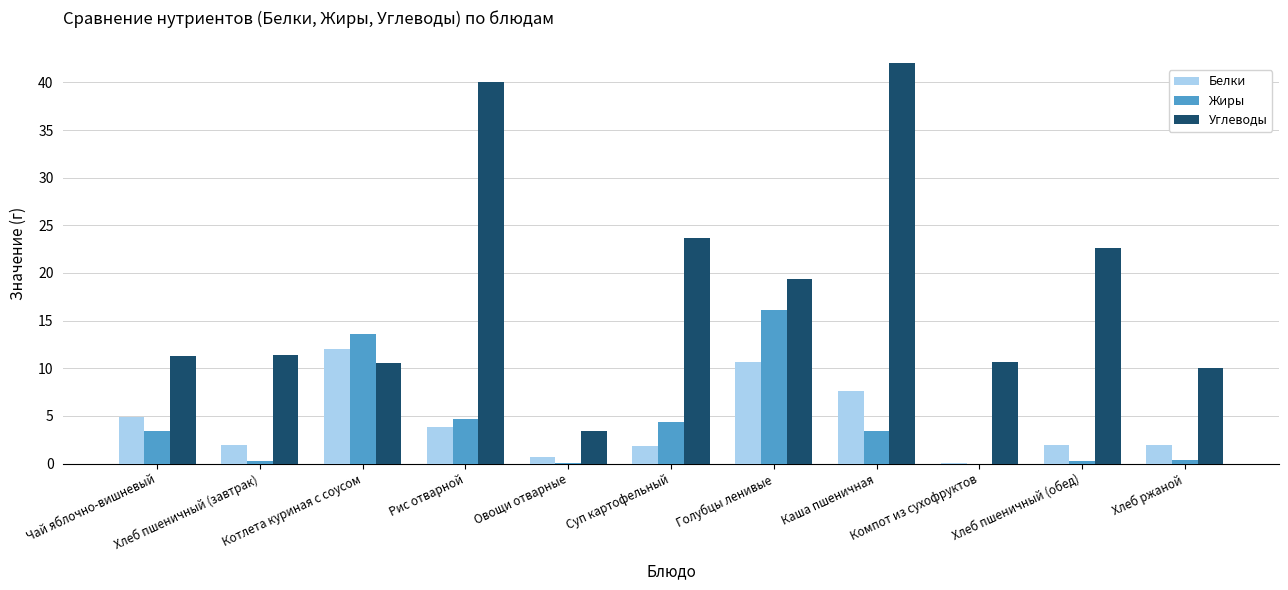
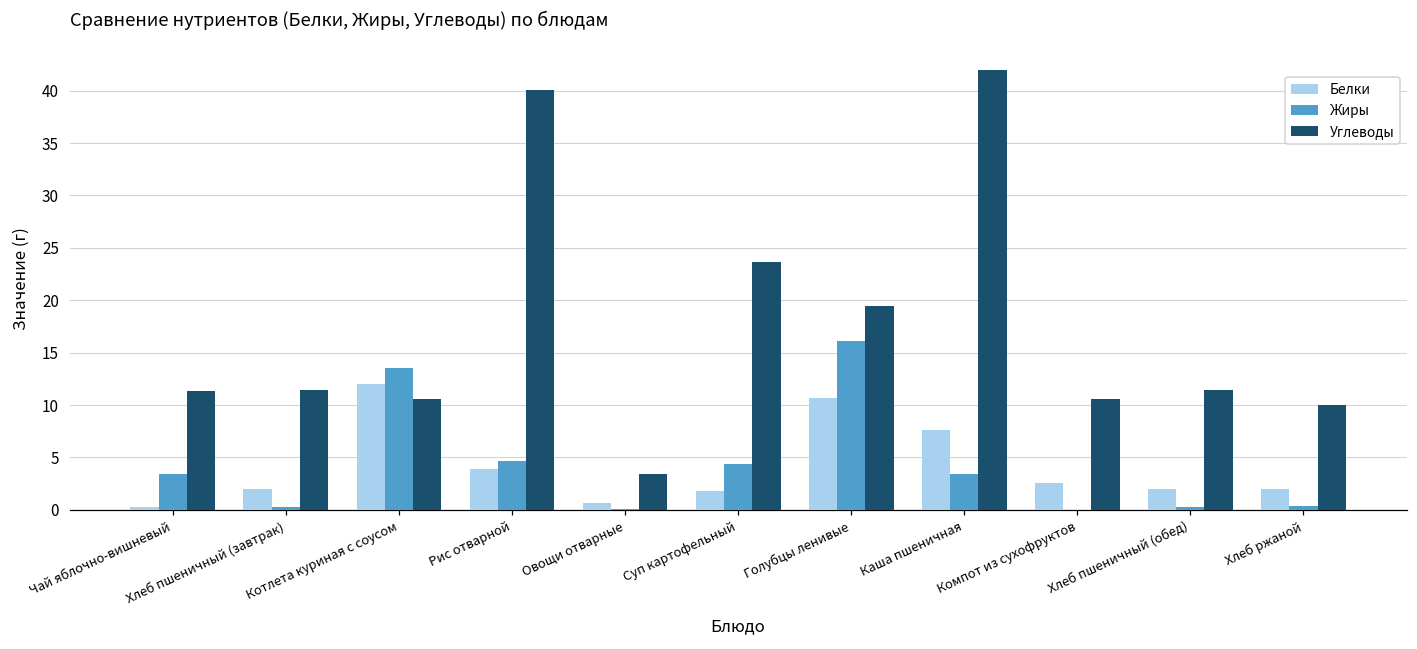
  {
    "Белки": {
-     "Чай яблочно-вишневый": 5,
+     "Чай яблочно-вишневый": 0,
      "Хлеб пшеничный (завтрак)": 2,
      "Котлета куриная с соусом": 12,
      "Рис отварной": 4,
      "Овощи отварные": 1,
      "Суп картофельный": 2,
      "Голубцы ленивые": 11,
      "Каша пшеничная": 8,
-     "Компот из сухофруктов": 0,
+     "Компот из сухофруктов": 3,
      "Хлеб пшеничный (обед)": 2,
      "Хлеб ржаной": 2
    },
    "Жиры": {
      "Чай яблочно-вишневый": 3,
      "Хлеб пшеничный (завтрак)": 0,
      "Котлета куриная с соусом": 14,
      "Рис отварной": 5,
      "Суп картофельный": 4,
      "Голубцы ленивые": 16,
      "Каша пшеничная": 3,
      "Компот из сухофруктов": 0,
      "Хлеб пшеничный (обед)": 0,
      "Хлеб ржаной": 0
    },
    "Углеводы": {
      "Чай яблочно-вишневый": 11,
      "Хлеб пшеничный (завтрак)": 11,
      "Котлета куриная с соусом": 11,
      "Рис отварной": 40,
      "Овощи отварные": 3,
      "Суп картофельный": 24,
      "Голубцы ленивые": 19,
      "Каша пшеничная": 42,
      "Компот из сухофруктов": 11,
-     "Хлеб пшеничный (обед)": 23,
+     "Хлеб пшеничный (обед)": 11,
      "Хлеб ржаной": 10
    }
  }
